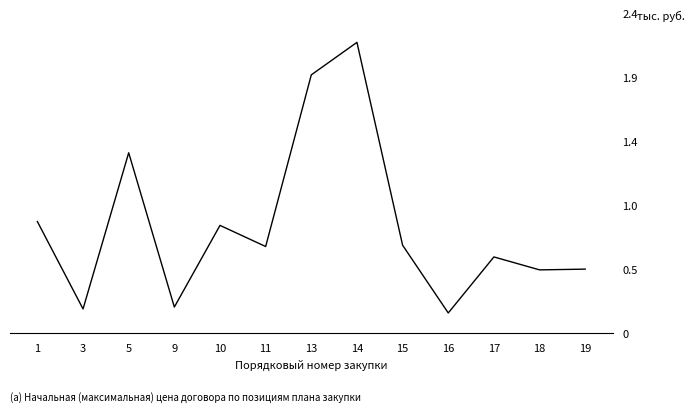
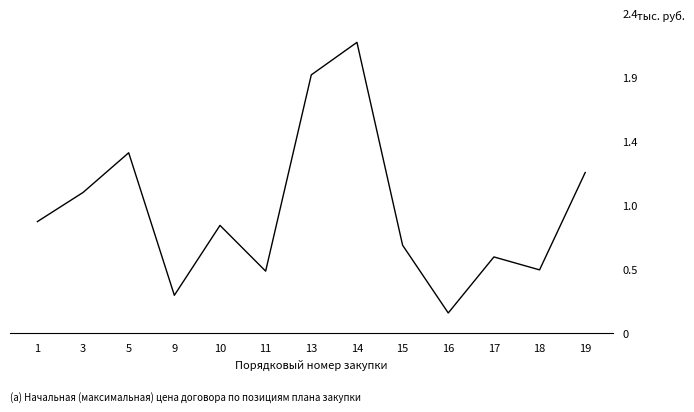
  {
    "1": 0.83,
-   "3": 0.18,
+   "3": 1.05,
    "5": 1.34,
-   "9": 0.20,
+   "9": 0.28,
    "10": 0.80,
-   "11": 0.65,
+   "11": 0.46,
    "13": 1.92,
    "14": 2.16,
    "15": 0.66,
    "16": 0.15,
    "17": 0.57,
    "18": 0.47,
-   "19": 0.48
+   "19": 1.20
  }
